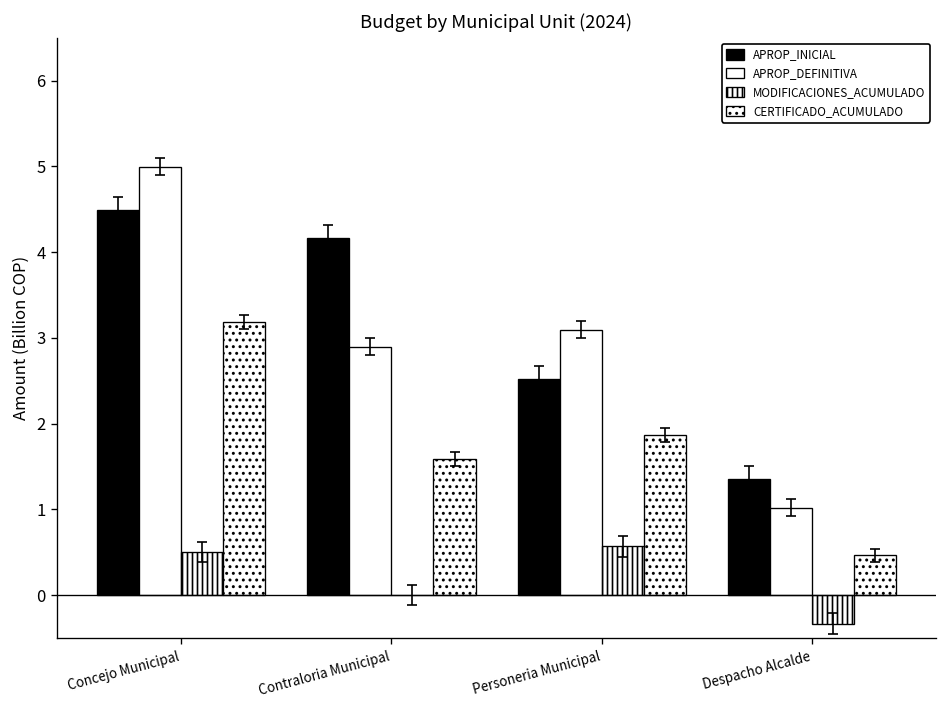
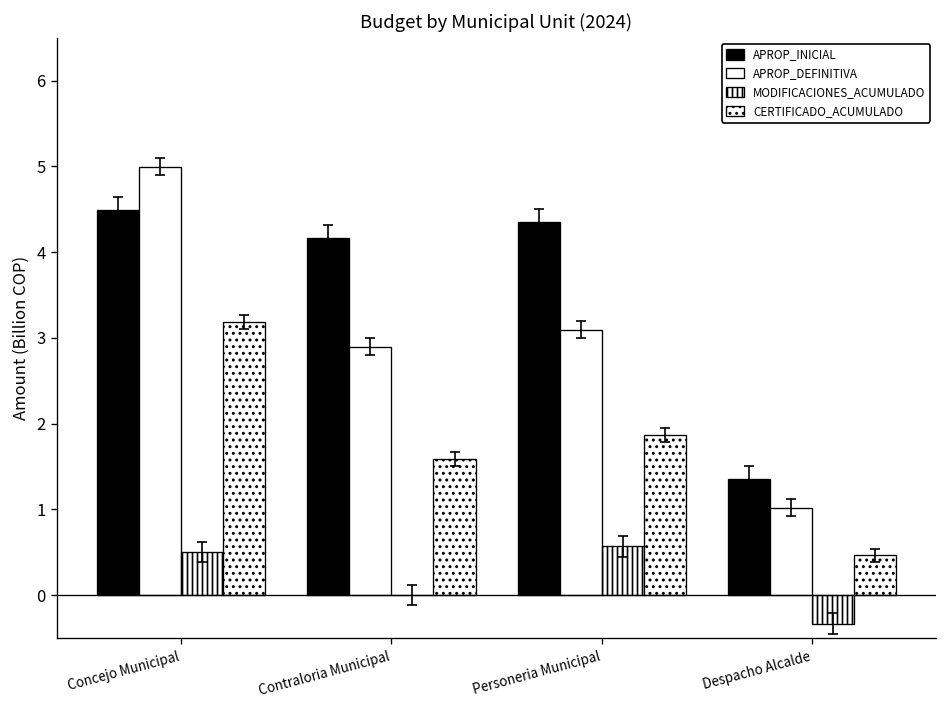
  {
    "APROP_INICIAL": {
      "Concejo Municipal": 4.5,
      "Contraloria Municipal": 4.2,
-     "Personeria Municipal": 2.5,
+     "Personeria Municipal": 4.3,
      "Despacho Alcalde": 1.4
    }
  }
